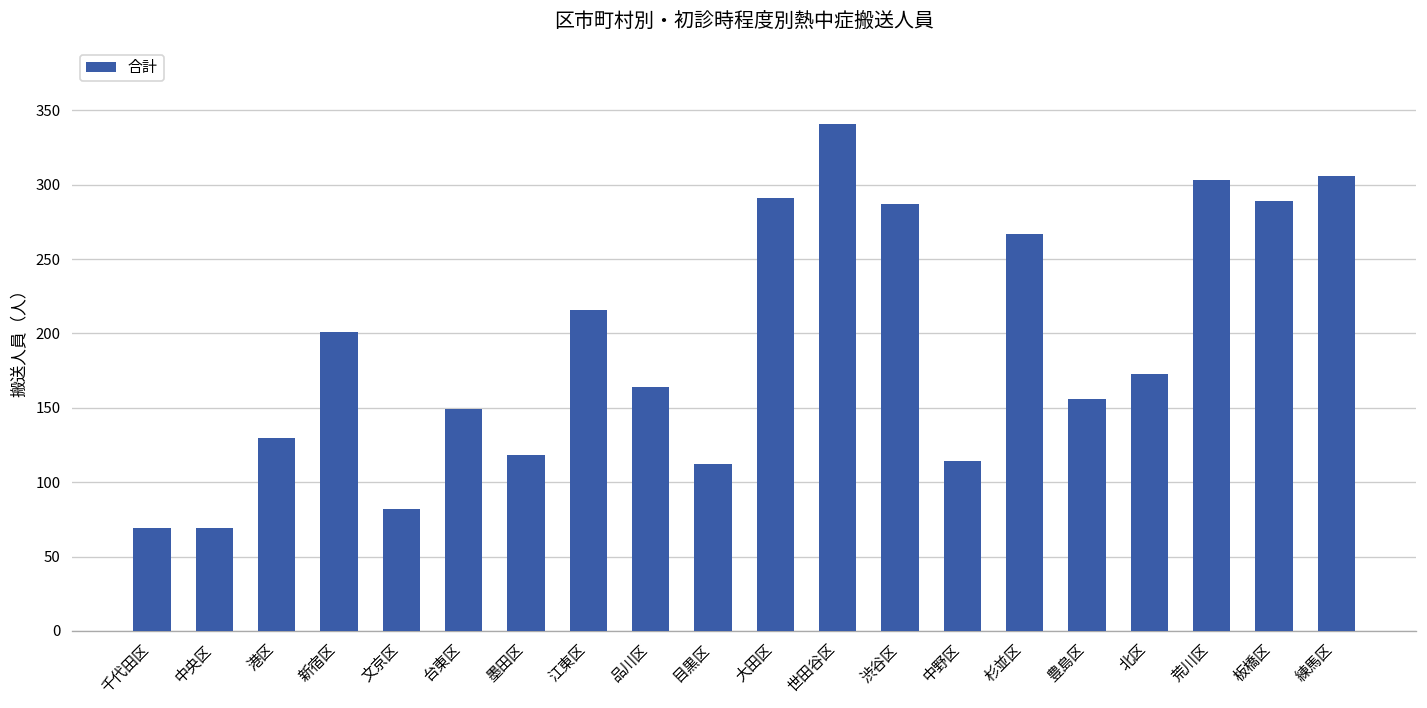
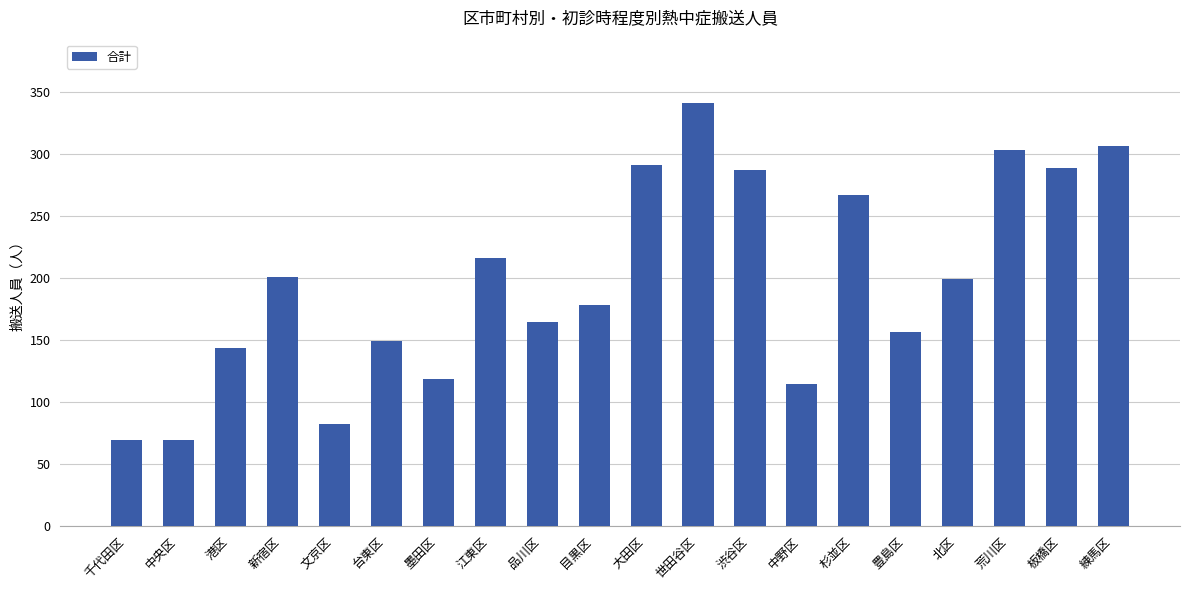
  {
    "千代田区": 69,
    "中央区": 69,
-   "港区": 130,
+   "港区": 143,
    "新宿区": 201,
    "文京区": 82,
    "台東区": 149,
    "墨田区": 118,
    "江東区": 216,
    "品川区": 164,
-   "目黒区": 112,
+   "目黒区": 178,
    "大田区": 291,
    "世田谷区": 341,
    "渋谷区": 287,
    "中野区": 114,
    "杉並区": 267,
    "豊島区": 156,
-   "北区": 173,
+   "北区": 199,
    "荒川区": 303,
    "板橋区": 289,
    "練馬区": 306
  }
